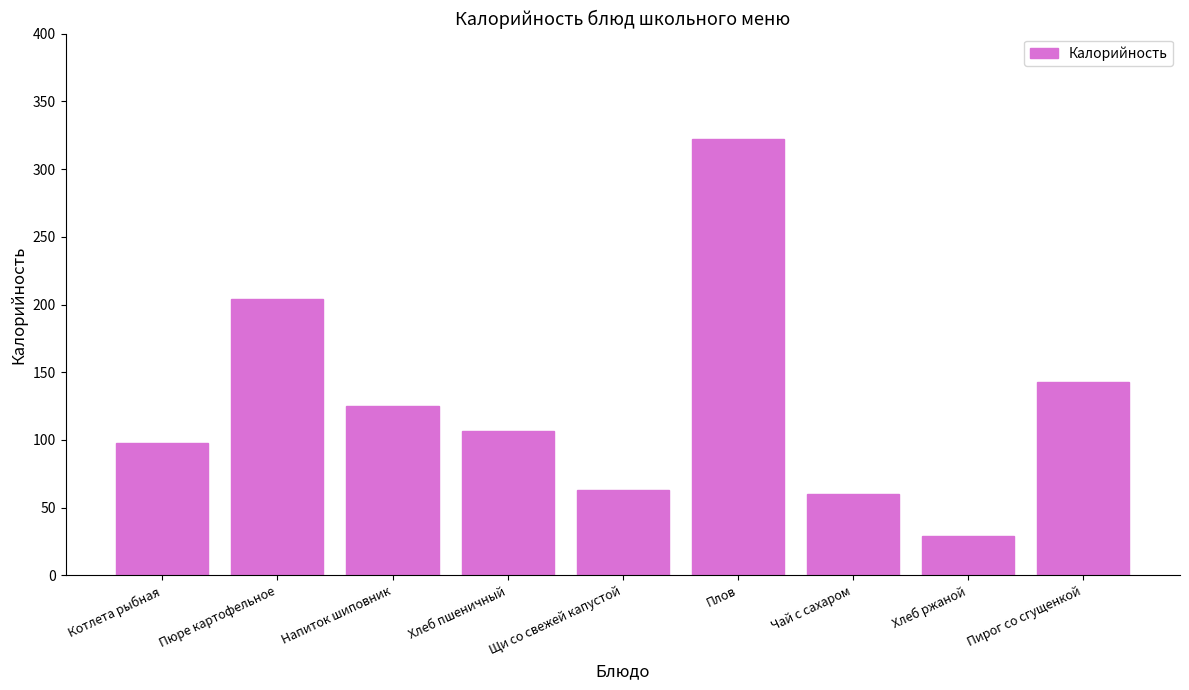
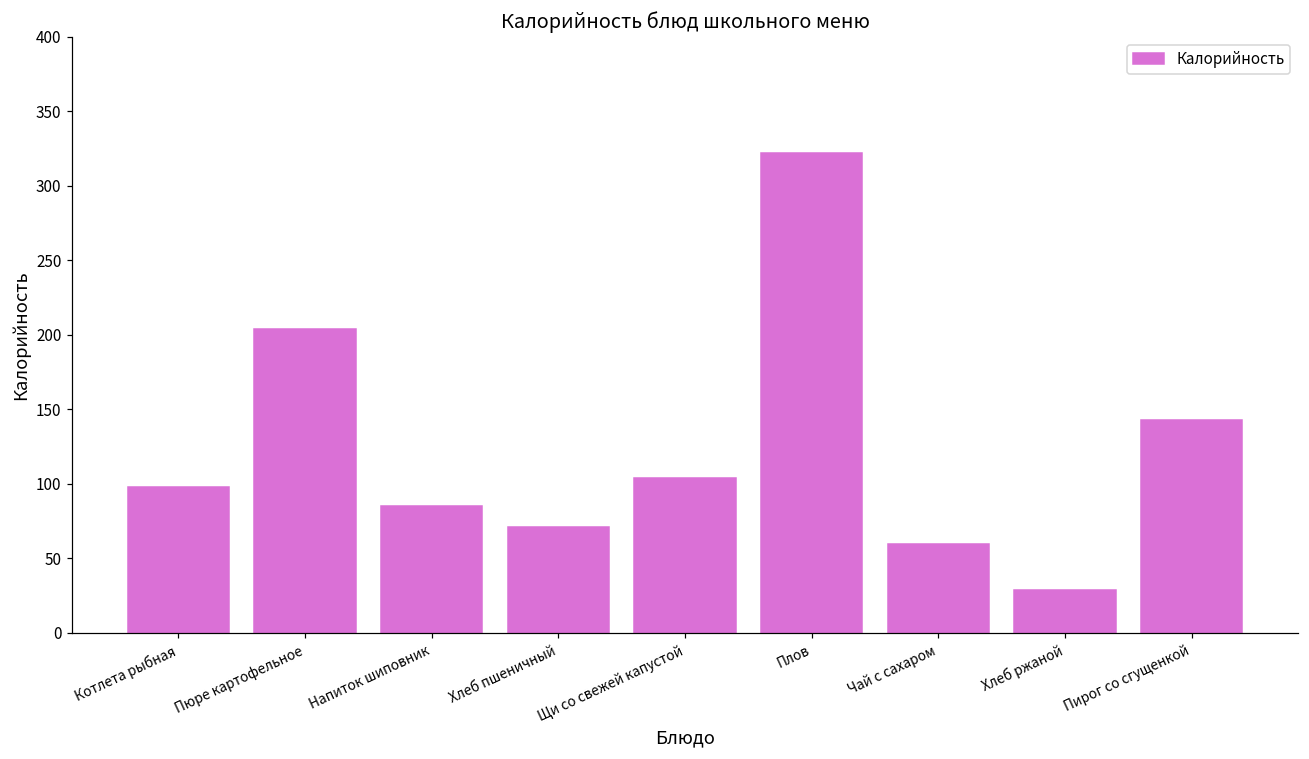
  {
    "Котлета рыбная": 98,
    "Пюре картофельное": 204,
-   "Напиток шиповник": 125,
-   "Хлеб пшеничный": 107,
-   "Щи со свежей капустой": 63,
+   "Напиток шиповник": 85,
+   "Хлеб пшеничный": 71,
+   "Щи со свежей капустой": 104,
    "Плов": 322,
    "Чай с сахаром": 60,
    "Хлеб ржаной": 29,
    "Пирог со сгущенкой": 143
  }
